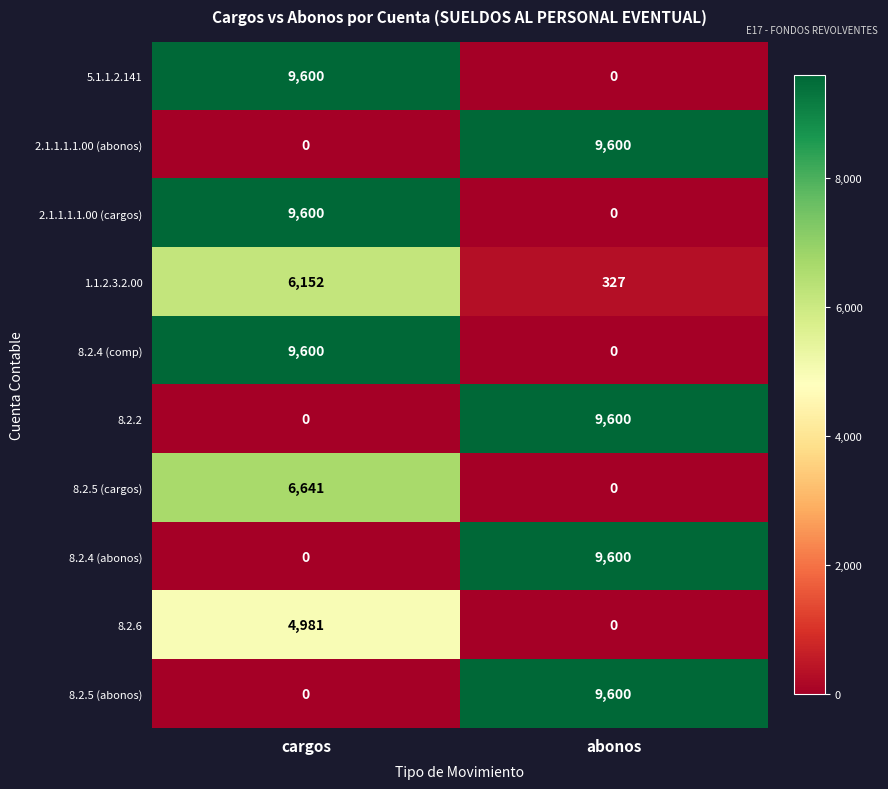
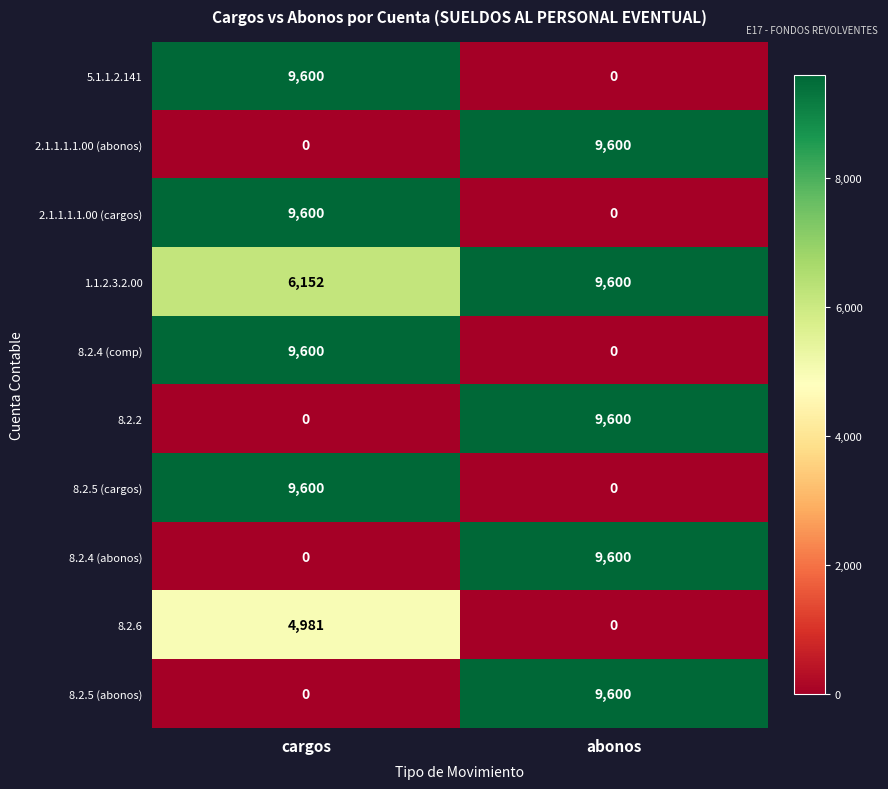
  {
    "5.1.1.2.141": {
      "cargos": "9,600",
      "abonos": "0"
    },
    "2.1.1.1.1.00 (abonos)": {
      "cargos": "0",
      "abonos": "9,600"
    },
    "2.1.1.1.1.00 (cargos)": {
      "cargos": "9,600",
      "abonos": "0"
    },
    "1.1.2.3.2.00": {
      "cargos": "6,152",
-     "abonos": "327"
+     "abonos": "9,600"
    },
    "8.2.4 (comp)": {
      "cargos": "9,600",
      "abonos": "0"
    },
    "8.2.2": {
      "cargos": "0",
      "abonos": "9,600"
    },
    "8.2.5 (cargos)": {
-     "cargos": "6,641",
+     "cargos": "9,600",
      "abonos": "0"
    },
    "8.2.4 (abonos)": {
      "cargos": "0",
      "abonos": "9,600"
    },
    "8.2.6": {
      "cargos": "4,981",
      "abonos": "0"
    },
    "8.2.5 (abonos)": {
      "cargos": "0",
      "abonos": "9,600"
    }
  }
